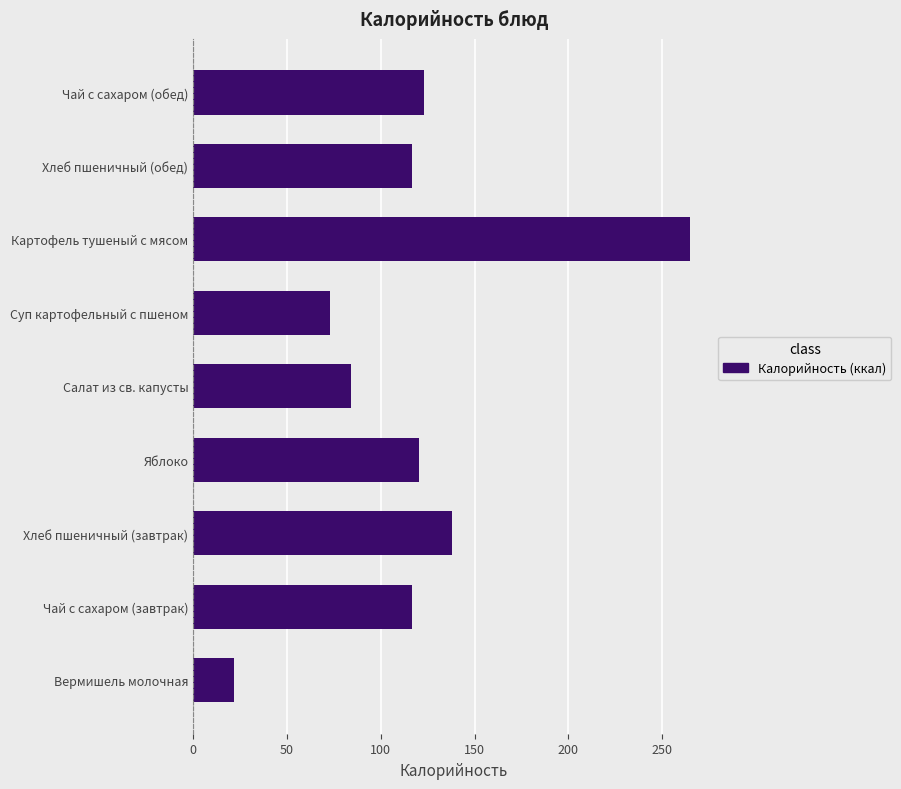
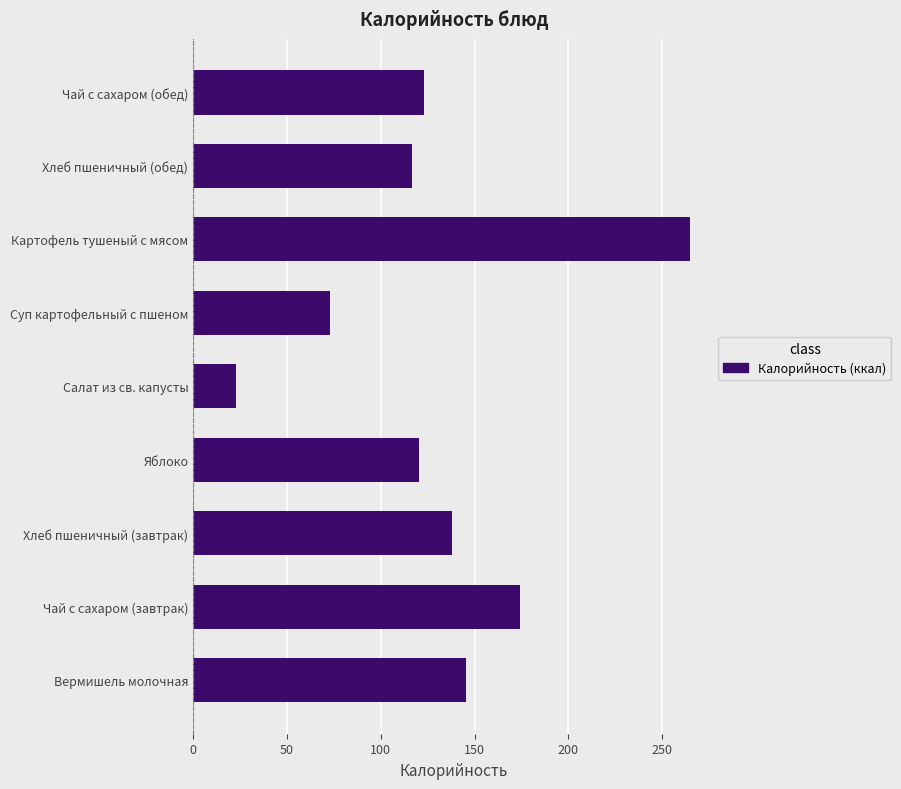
  {
    "Чай с сахаром (обед)": 123,
    "Хлеб пшеничный (обед)": 117,
    "Картофель тушеный с мясом": 265,
    "Суп картофельный с пшеном": 73,
-   "Салат из св. капусты": 84,
+   "Салат из св. капусты": 23,
    "Яблоко": 120,
    "Хлеб пшеничный (завтрак)": 138,
-   "Чай с сахаром (завтрак)": 117,
-   "Вермишель молочная": 22
+   "Чай с сахаром (завтрак)": 174,
+   "Вермишель молочная": 145
  }
